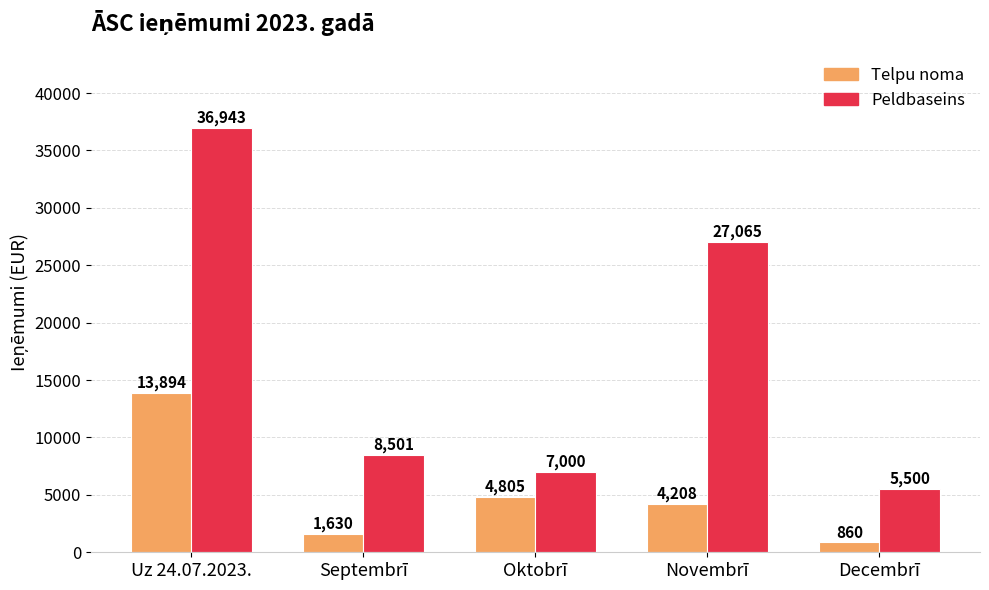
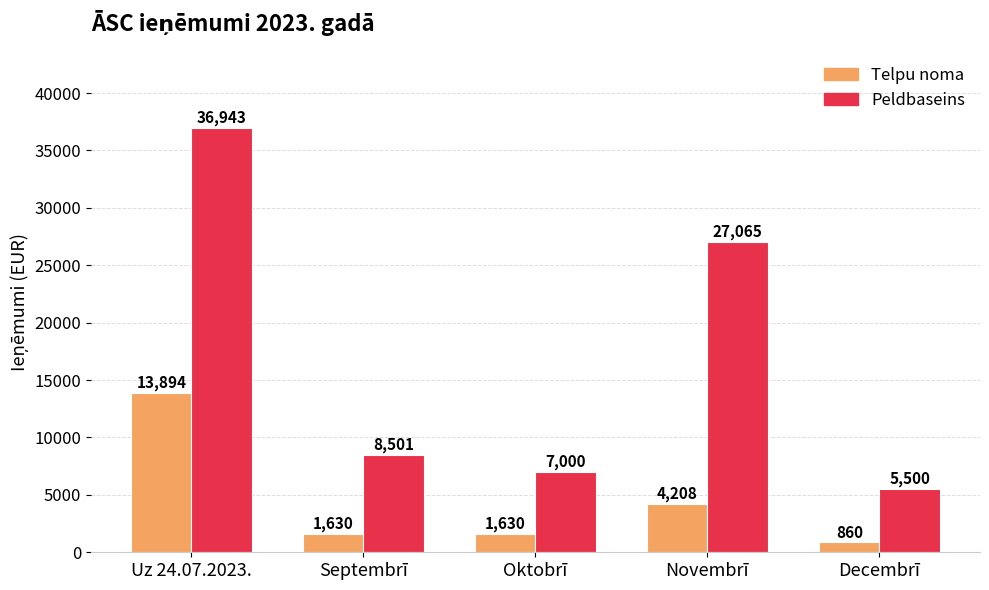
  {
    "Telpu noma": {
      "Uz 24.07.2023.": "13,894",
      "Septembrī": "1,630",
-     "Oktobrī": "4,805",
+     "Oktobrī": "1,630",
      "Novembrī": "4,208",
      "Decembrī": "860"
    },
    "Peldbaseins": {
      "Uz 24.07.2023.": "36,943",
      "Septembrī": "8,501",
      "Oktobrī": "7,000",
      "Novembrī": "27,065",
      "Decembrī": "5,500"
    }
  }
